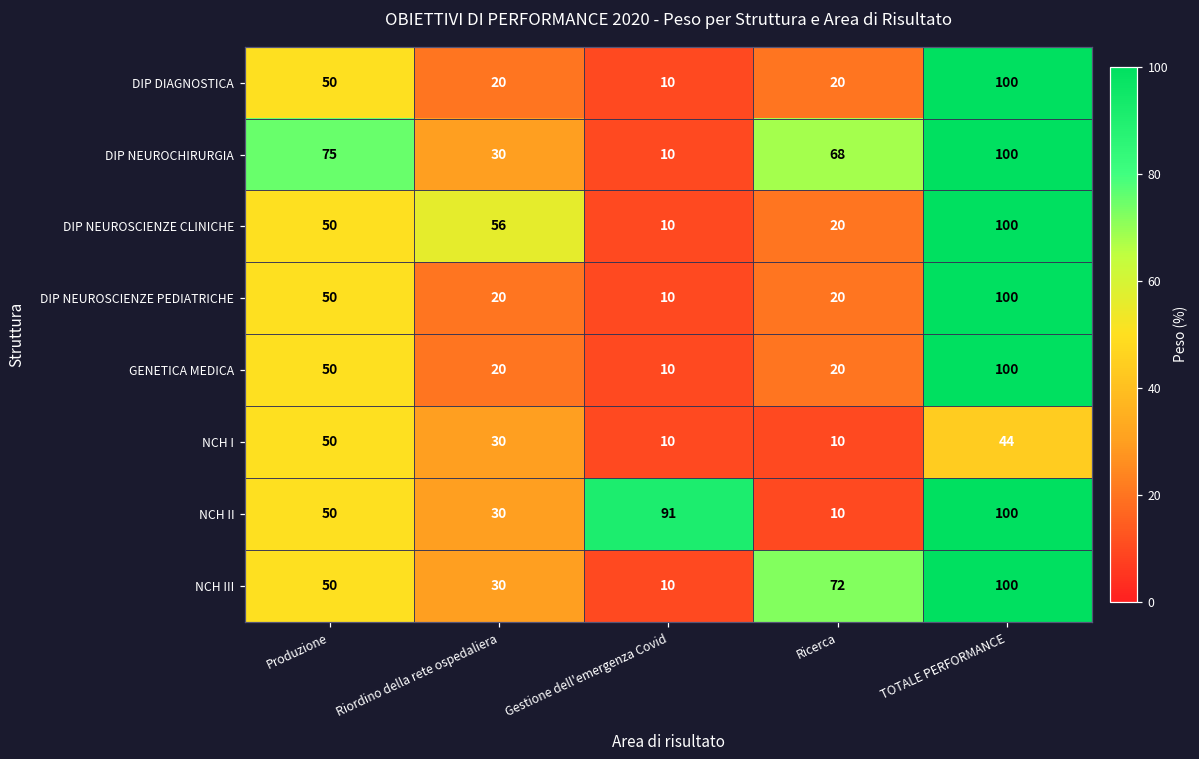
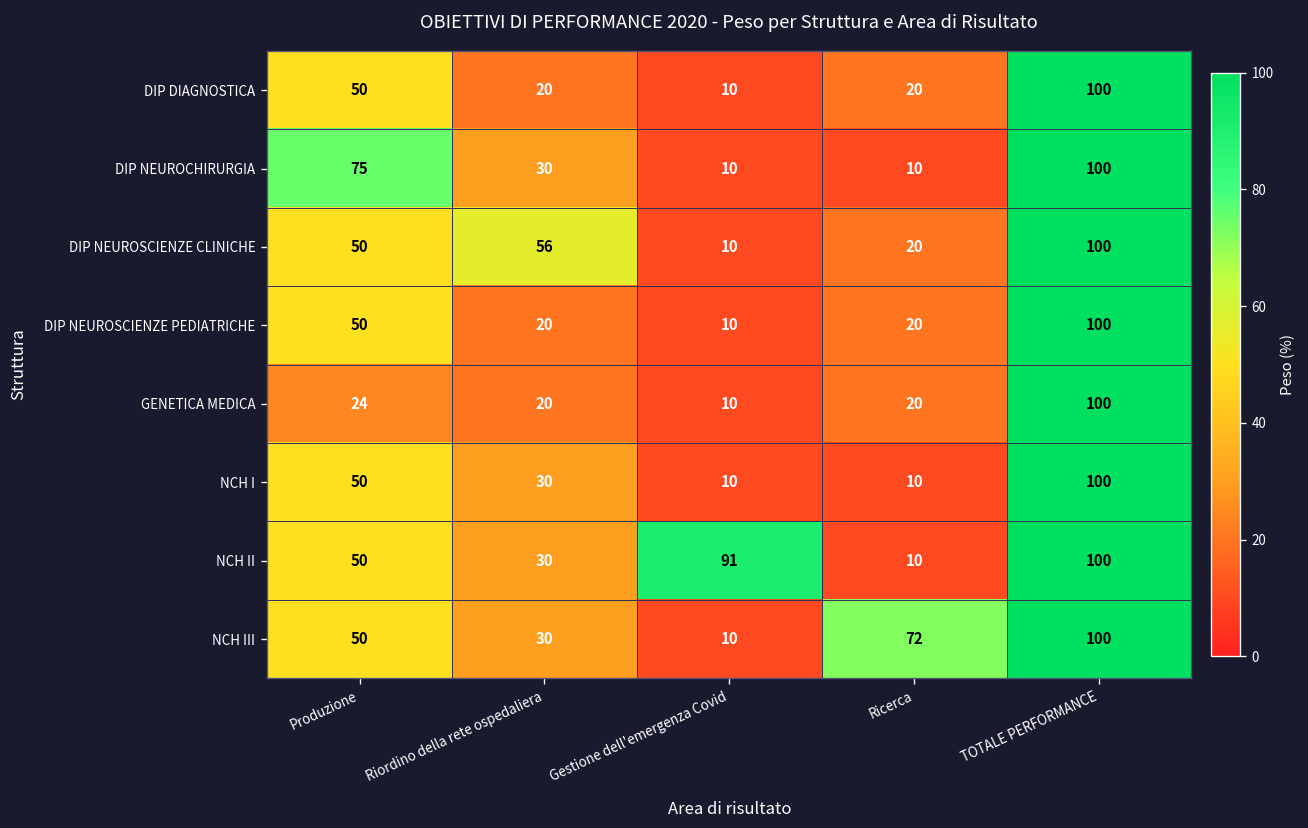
  {
    "DIP DIAGNOSTICA": {
      "Produzione": 50,
      "Riordino della rete ospedaliera": 20,
      "Gestione dell'emergenza Covid": 10,
      "Ricerca": 20,
      "TOTALE PERFORMANCE": 100
    },
    "DIP NEUROCHIRURGIA": {
      "Produzione": 75,
      "Riordino della rete ospedaliera": 30,
      "Gestione dell'emergenza Covid": 10,
-     "Ricerca": 68,
+     "Ricerca": 10,
      "TOTALE PERFORMANCE": 100
    },
    "DIP NEUROSCIENZE CLINICHE": {
      "Produzione": 50,
      "Riordino della rete ospedaliera": 56,
      "Gestione dell'emergenza Covid": 10,
      "Ricerca": 20,
      "TOTALE PERFORMANCE": 100
    },
    "DIP NEUROSCIENZE PEDIATRICHE": {
      "Produzione": 50,
      "Riordino della rete ospedaliera": 20,
      "Gestione dell'emergenza Covid": 10,
      "Ricerca": 20,
      "TOTALE PERFORMANCE": 100
    },
    "GENETICA MEDICA": {
-     "Produzione": 50,
+     "Produzione": 24,
      "Riordino della rete ospedaliera": 20,
      "Gestione dell'emergenza Covid": 10,
      "Ricerca": 20,
      "TOTALE PERFORMANCE": 100
    },
    "NCH I": {
      "Produzione": 50,
      "Riordino della rete ospedaliera": 30,
      "Gestione dell'emergenza Covid": 10,
      "Ricerca": 10,
-     "TOTALE PERFORMANCE": 44
+     "TOTALE PERFORMANCE": 100
    },
    "NCH II": {
      "Produzione": 50,
      "Riordino della rete ospedaliera": 30,
      "Gestione dell'emergenza Covid": 91,
      "Ricerca": 10,
      "TOTALE PERFORMANCE": 100
    },
    "NCH III": {
      "Produzione": 50,
      "Riordino della rete ospedaliera": 30,
      "Gestione dell'emergenza Covid": 10,
      "Ricerca": 72,
      "TOTALE PERFORMANCE": 100
    }
  }
